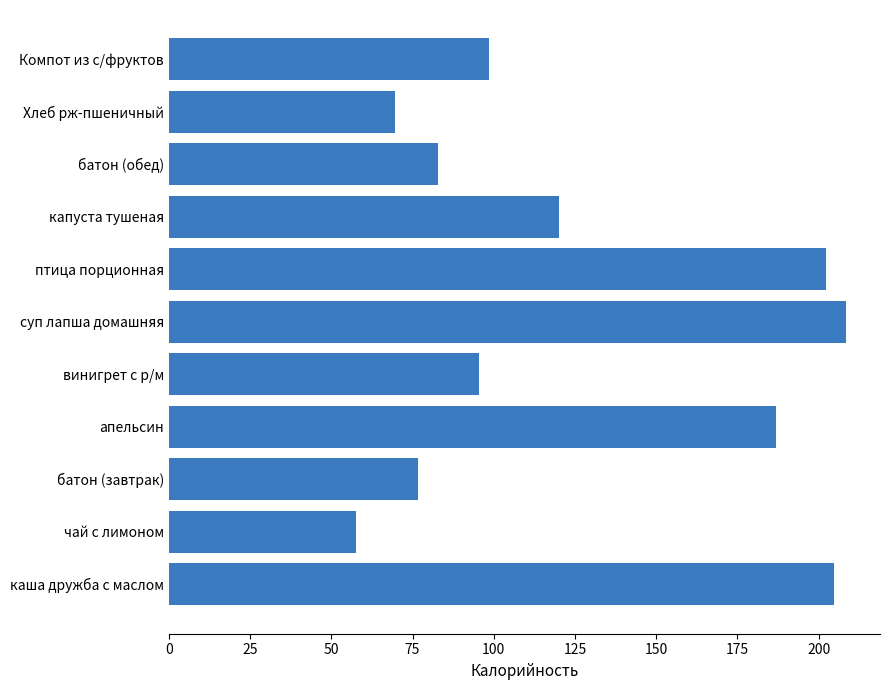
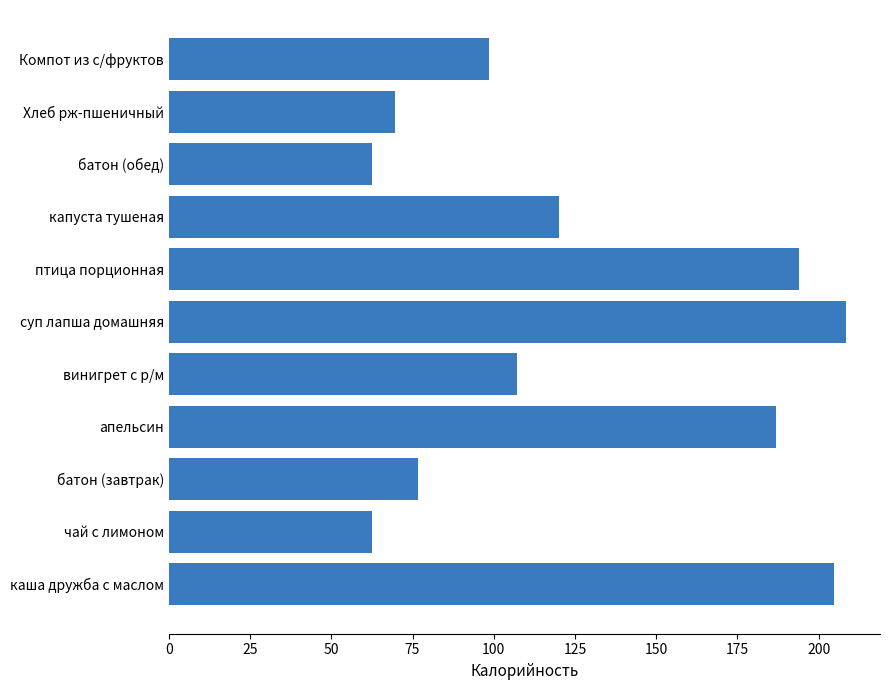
  {
    "Компот из с/фруктов": 99,
    "Хлеб рж-пшеничный": 70,
-   "батон (обед)": 83,
+   "батон (обед)": 63,
    "капуста тушеная": 120,
-   "птица порционная": 202,
+   "птица порционная": 194,
    "суп лапша домашняя": 208,
-   "винигрет с р/м": 96,
+   "винигрет с р/м": 107,
    "апельсин": 187,
    "батон (завтрак)": 77,
-   "чай с лимоном": 58,
+   "чай с лимоном": 62,
    "каша дружба с маслом": 205
  }
